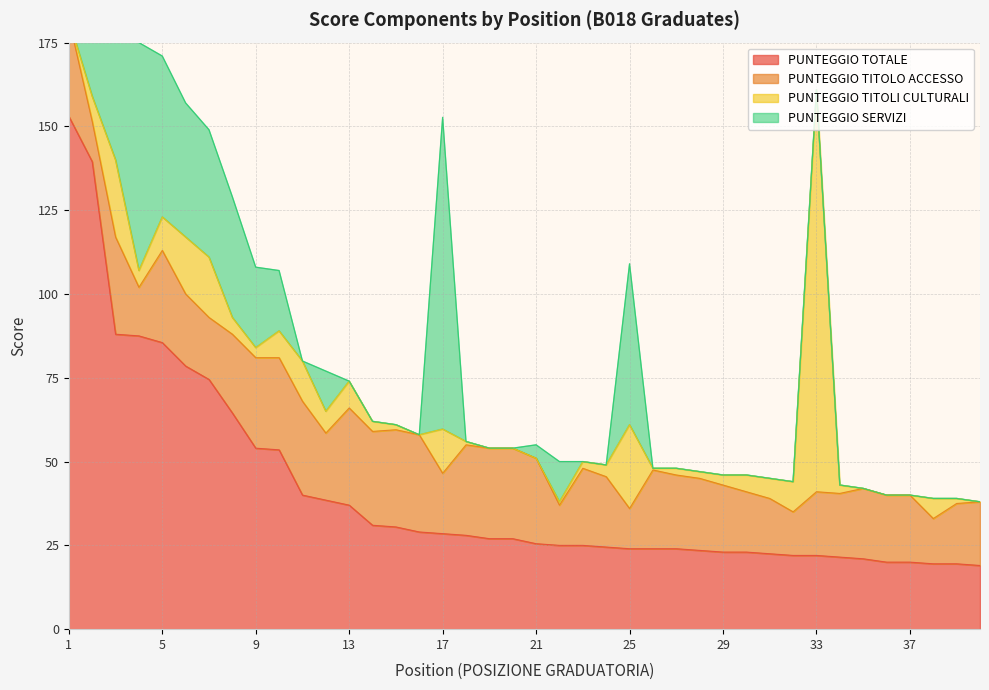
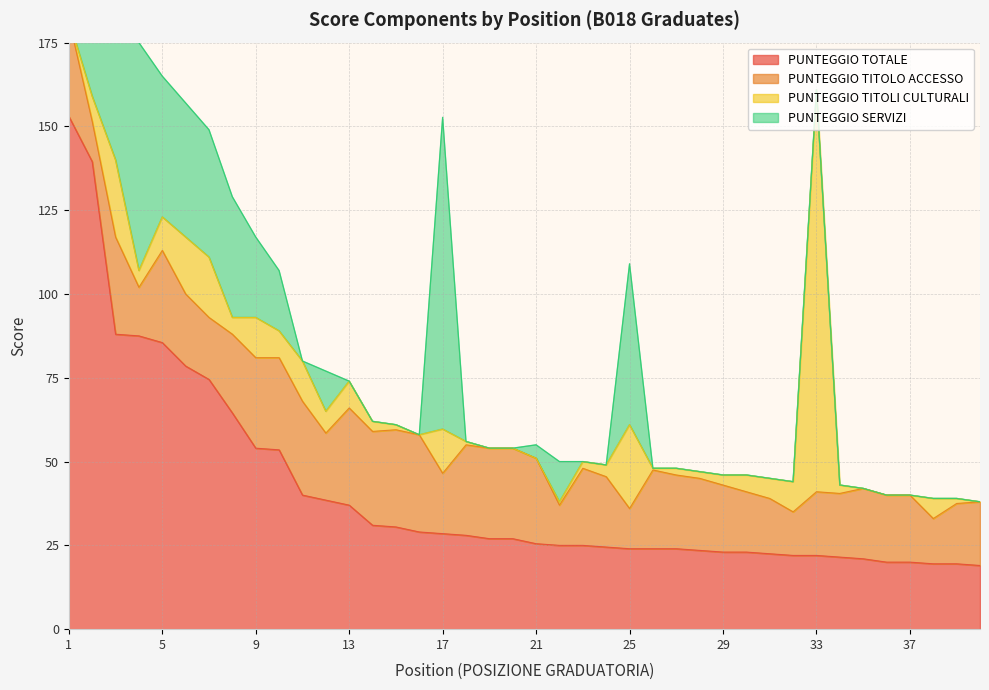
  {
    "PUNTEGGIO TITOLI CULTURALI": {
      "5": 10,
-     "9": 3,
+     "9": 12,
      "17": 13,
      "25": 25
    },
    "PUNTEGGIO SERVIZI": {
-     "5": 48,
+     "5": 42,
      "9": 24,
      "17": 93,
      "21": 4,
      "25": 48
    }
  }
